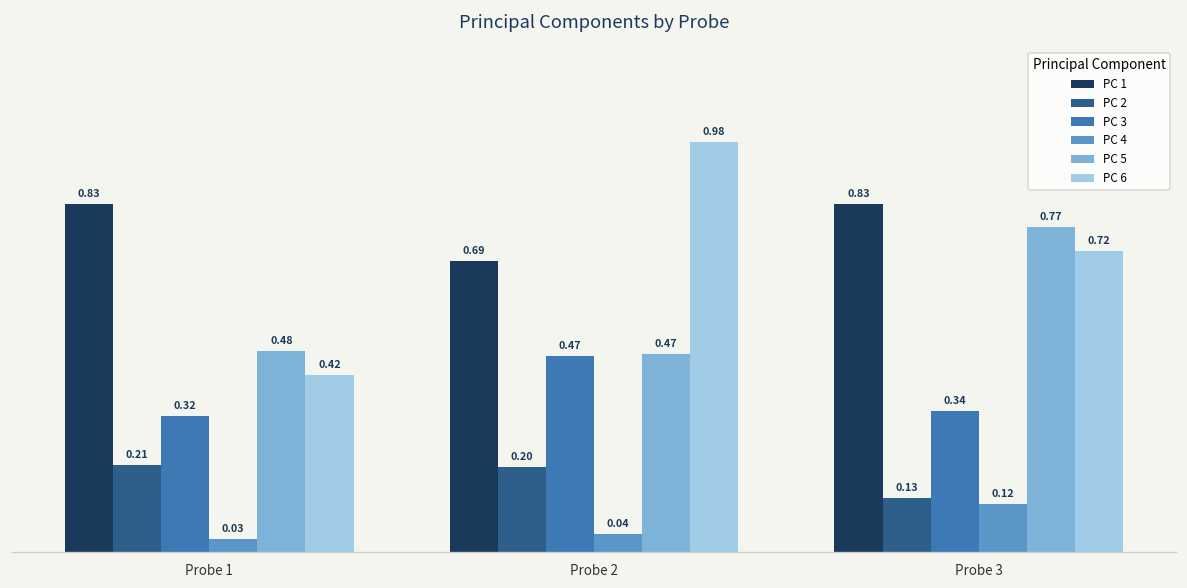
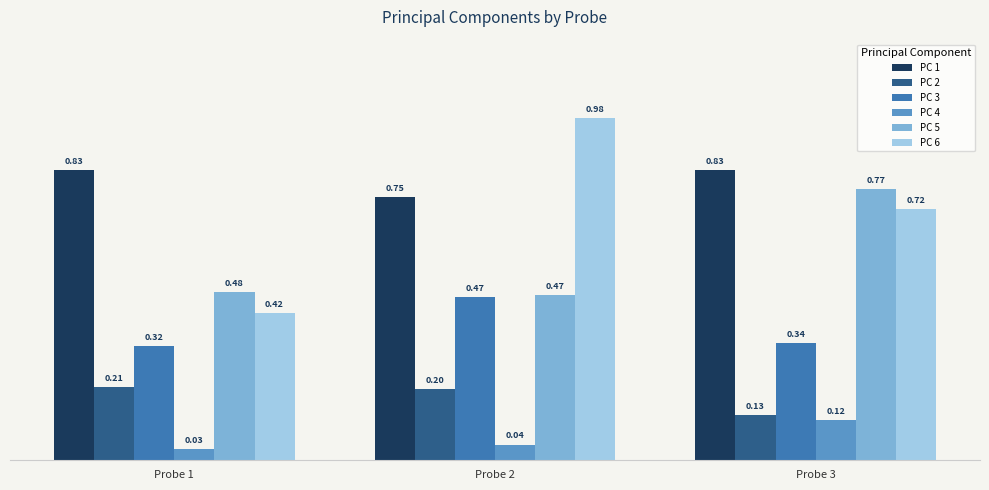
  {
    "PC 1": {
      "Probe 1": 0.83,
-     "Probe 2": 0.69,
+     "Probe 2": 0.75,
      "Probe 3": 0.83
    }
  }
